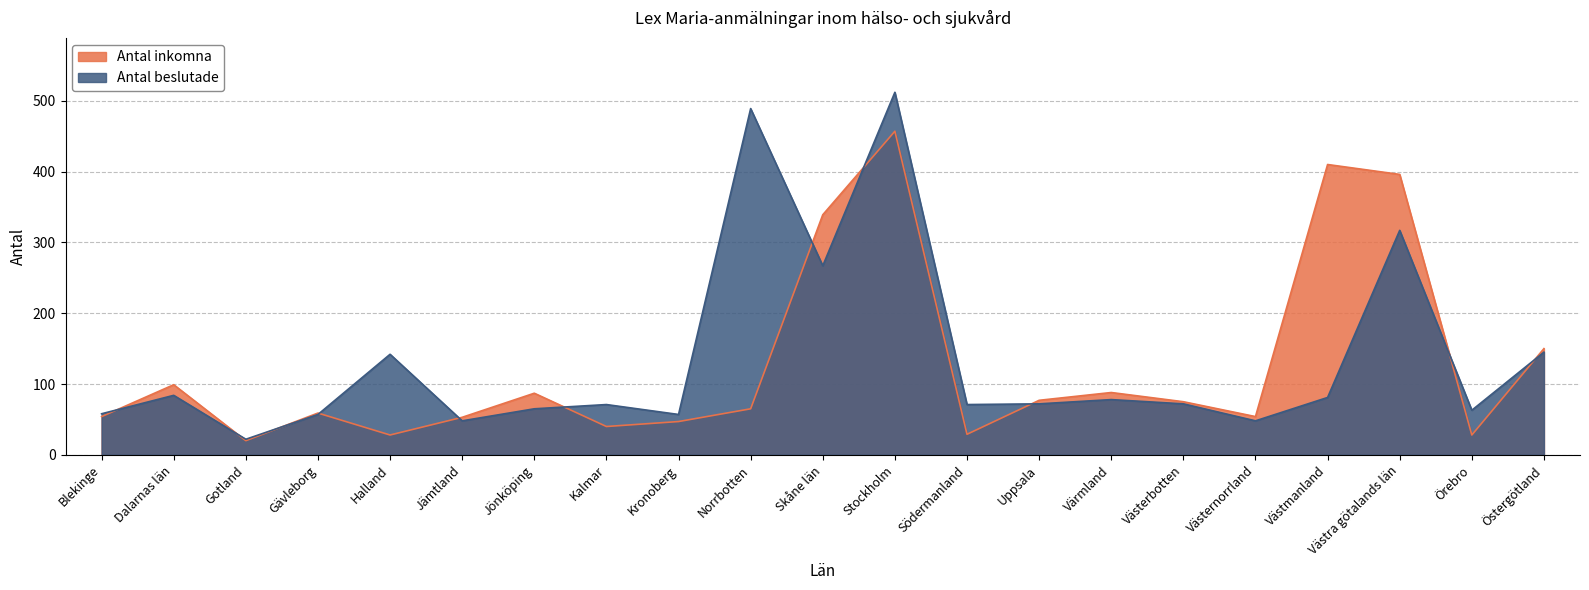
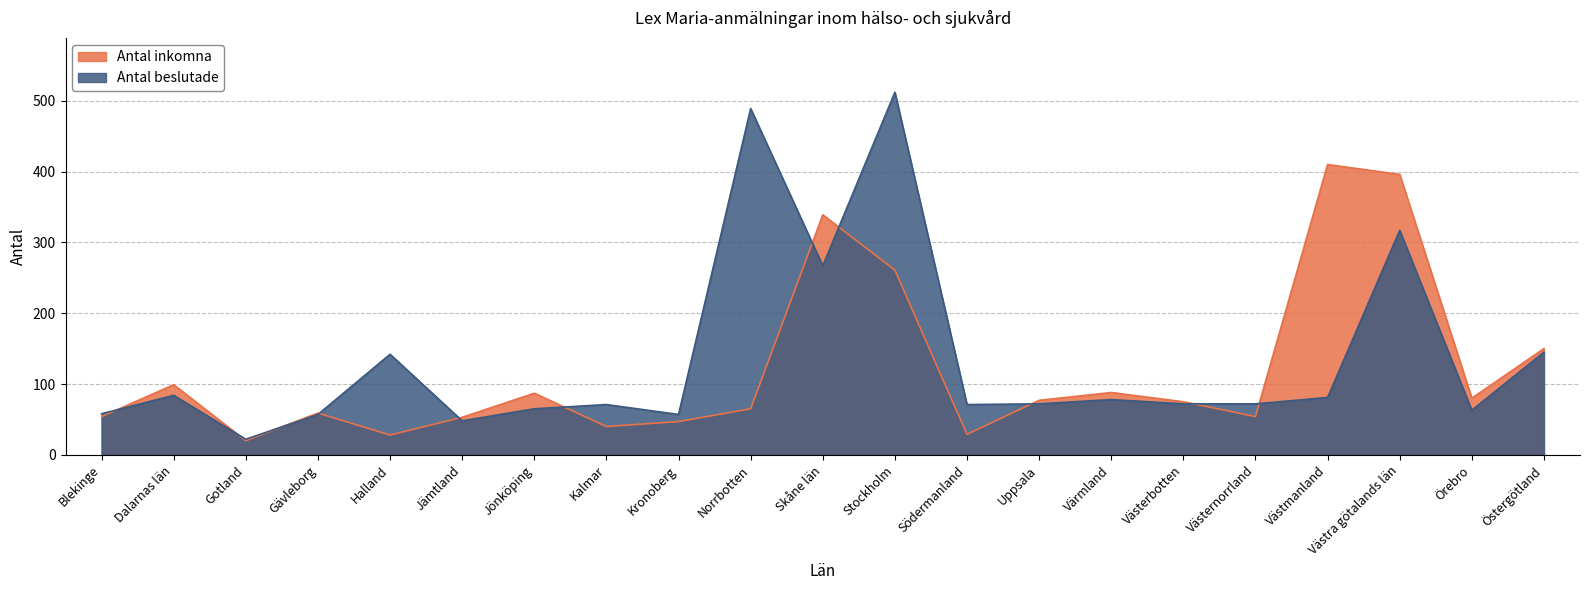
  {
    "Antal inkomna": {
      "Blekinge": 50,
      "Dalarnas län": 100,
      "Halland": 30,
      "Jämtland": 50,
      "Jönköping": 90,
      "Kalmar": 40,
      "Kronoberg": 50,
      "Norrbotten": 70,
      "Skåne län": 340,
-     "Stockholm": 460,
+     "Stockholm": 260,
      "Södermanland": 30,
      "Uppsala": 80,
      "Värmland": 90,
      "Västernorrland": 50,
      "Västmanland": 410,
      "Västra götalands län": 400,
-     "Örebro": 30,
+     "Örebro": 80,
      "Östergötland": 150
    },
    "Antal beslutade": {
      "Blekinge": 60,
      "Dalarnas län": 80,
      "Halland": 140,
      "Jämtland": 50,
      "Jönköping": 70,
      "Kalmar": 70,
      "Kronoberg": 60,
      "Norrbotten": 490,
      "Skåne län": 270,
      "Stockholm": 510,
      "Södermanland": 70,
      "Uppsala": 70,
      "Värmland": 80,
-     "Västernorrland": 50,
+     "Västernorrland": 70,
      "Västmanland": 80,
      "Västra götalands län": 320,
      "Örebro": 60,
      "Östergötland": 150
    }
  }
